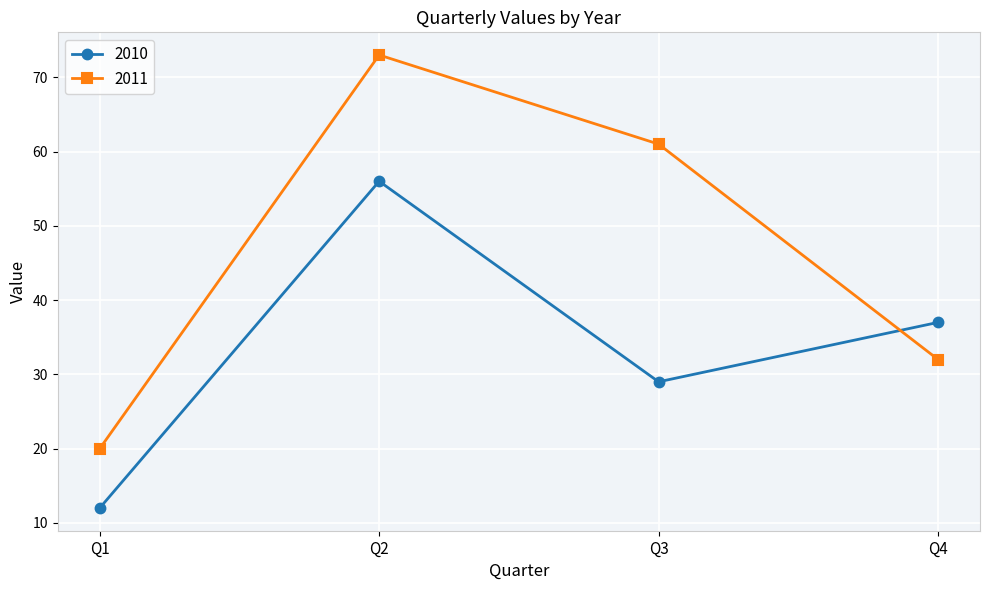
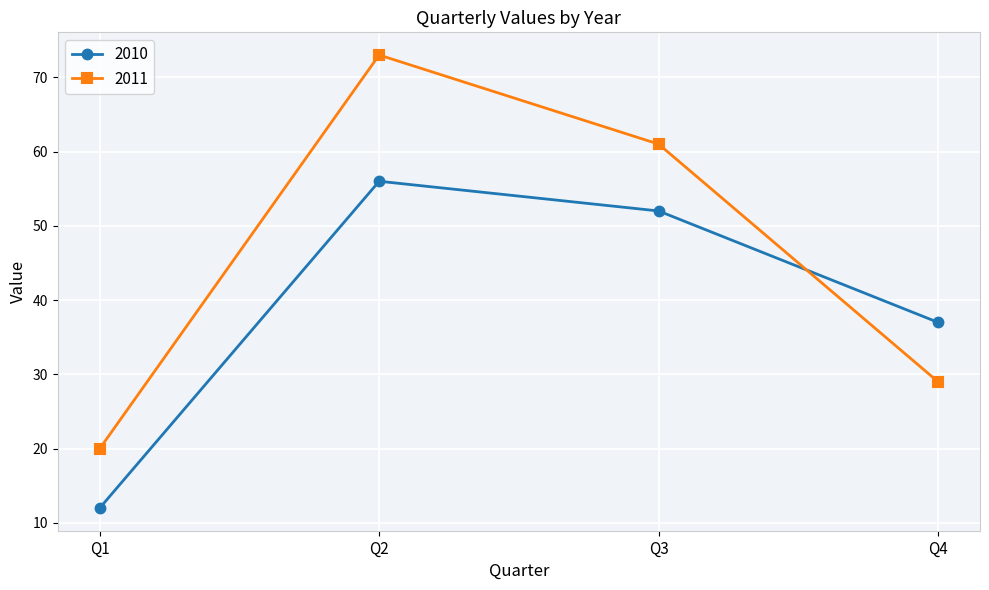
  {
    "2010": {
      "Q1": 12,
      "Q2": 56,
-     "Q3": 29,
+     "Q3": 52,
      "Q4": 37
    },
    "2011": {
      "Q1": 20,
      "Q2": 73,
      "Q3": 61,
-     "Q4": 32
+     "Q4": 29
    }
  }
